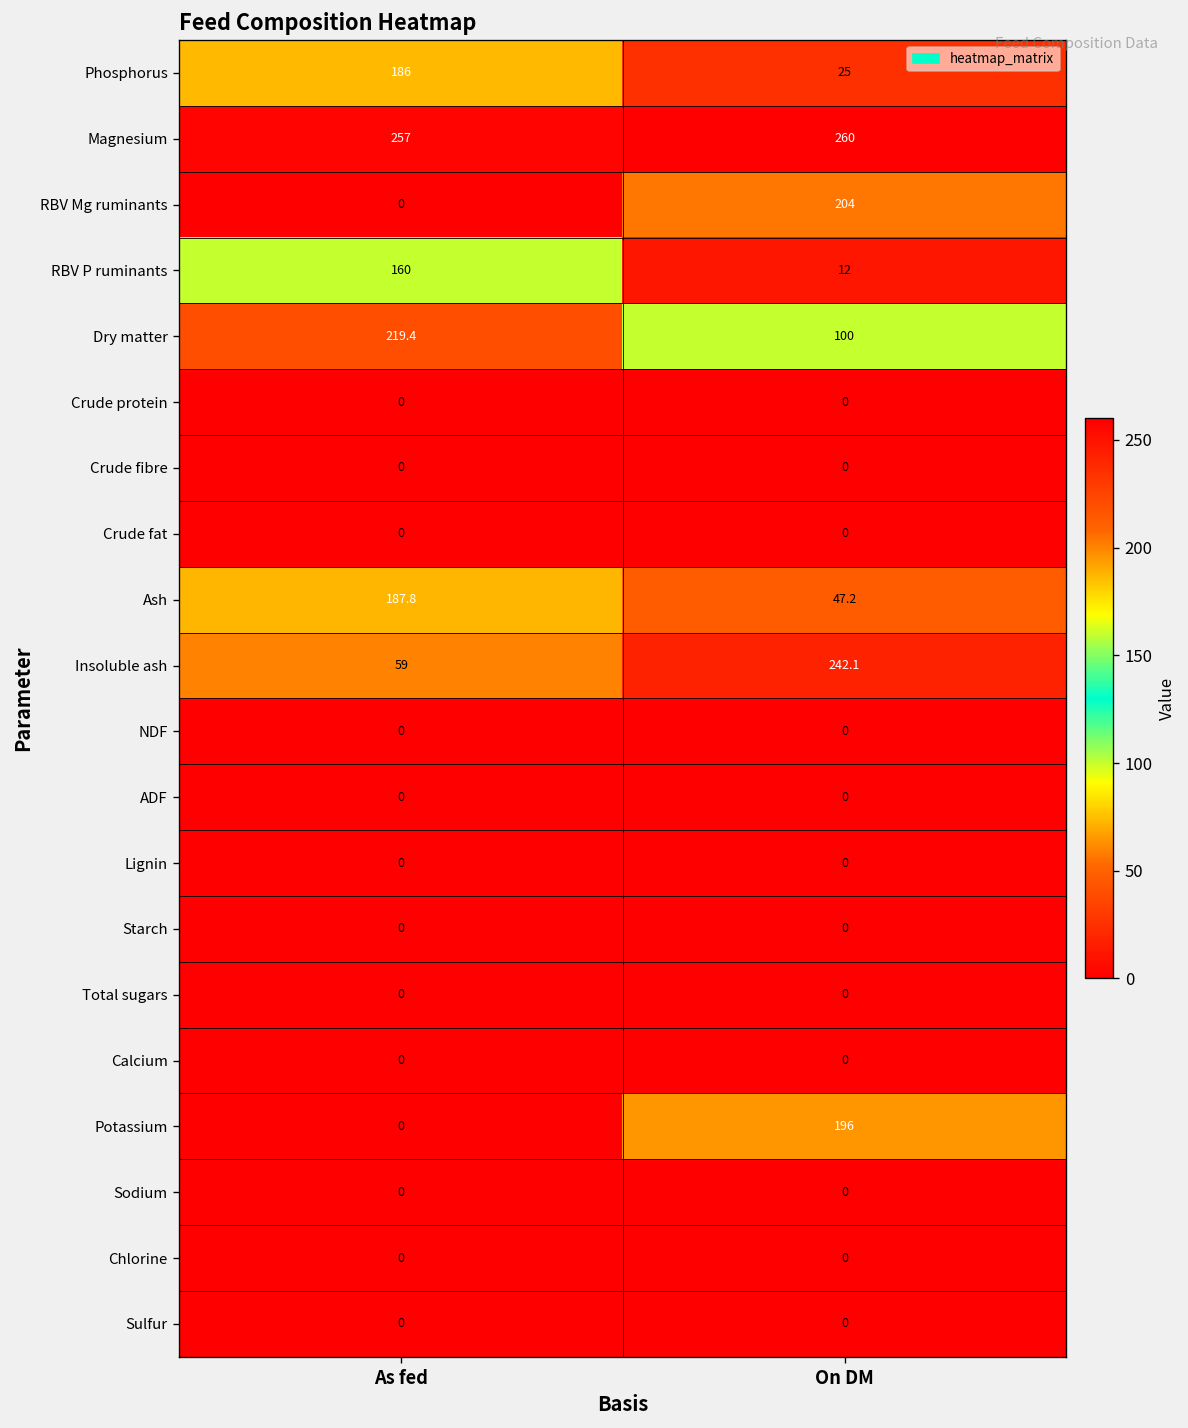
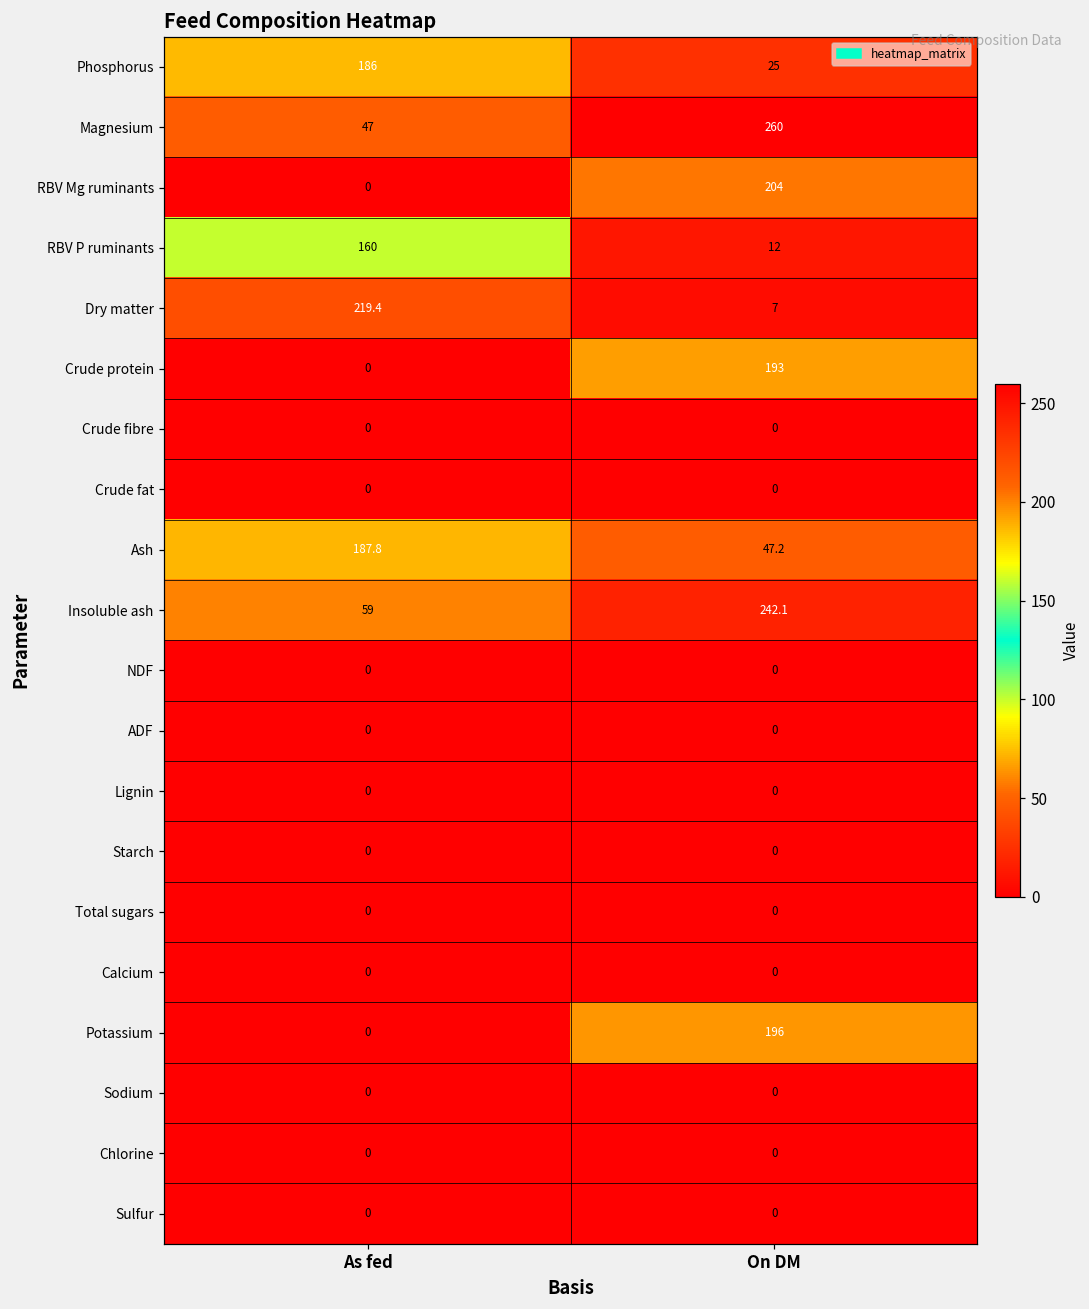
  {
    "Phosphorus": {
      "As fed": 186,
      "On DM": 25
    },
    "Magnesium": {
-     "As fed": 257,
+     "As fed": 47,
      "On DM": 260
    },
    "RBV Mg ruminants": {
      "As fed": 0,
      "On DM": 204
    },
    "RBV P ruminants": {
      "As fed": 160,
      "On DM": 12
    },
    "Dry matter": {
      "As fed": 219.4,
-     "On DM": 100
+     "On DM": 7
    },
    "Crude protein": {
      "As fed": 0,
-     "On DM": 0
+     "On DM": 193
    },
    "Crude fibre": {
      "As fed": 0,
      "On DM": 0
    },
    "Crude fat": {
      "As fed": 0,
      "On DM": 0
    },
    "Ash": {
      "As fed": 187.8,
      "On DM": 47.2
    },
    "Insoluble ash": {
      "As fed": 59,
      "On DM": 242.1
    },
    "NDF": {
      "As fed": 0,
      "On DM": 0
    },
    "ADF": {
      "As fed": 0,
      "On DM": 0
    },
    "Lignin": {
      "As fed": 0,
      "On DM": 0
    },
    "Starch": {
      "As fed": 0,
      "On DM": 0
    },
    "Total sugars": {
      "As fed": 0,
      "On DM": 0
    },
    "Calcium": {
      "As fed": 0,
      "On DM": 0
    },
    "Potassium": {
      "As fed": 0,
      "On DM": 196
    },
    "Sodium": {
      "As fed": 0,
      "On DM": 0
    },
    "Chlorine": {
      "As fed": 0,
      "On DM": 0
    },
    "Sulfur": {
      "As fed": 0,
      "On DM": 0
    }
  }
